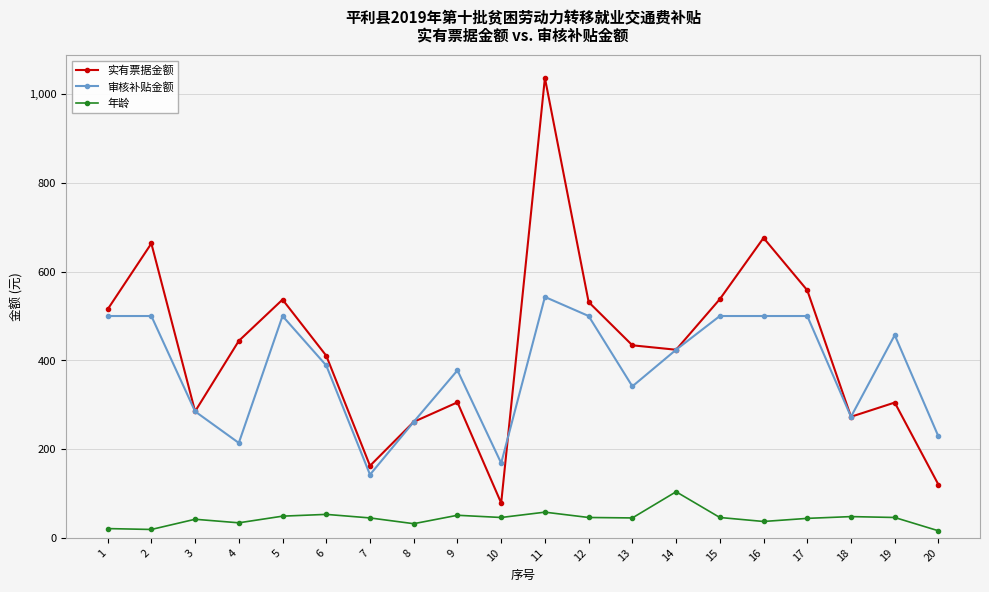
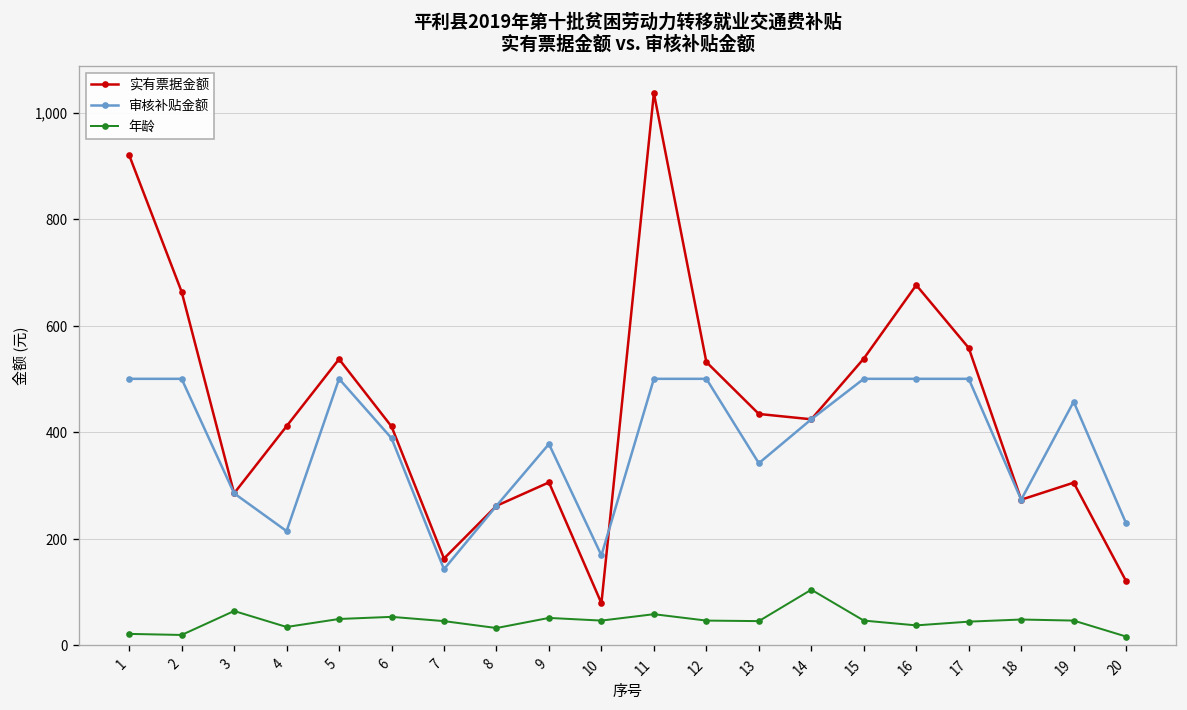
  {
    "实有票据金额": {
-     "1": "520",
+     "1": "920",
      "2": "660",
-     "4": "440",
+     "4": "410",
      "5": "540",
      "6": "410",
      "7": "160",
      "9": "310",
      "10": "80",
      "11": "1,040",
      "12": "530",
      "13": "430",
      "15": "540",
      "16": "680",
      "17": "560",
      "19": "310",
      "20": "120"
    },
    "审核补贴金额": {
      "1": "500",
      "2": "500",
      "4": "210",
      "5": "500",
      "6": "390",
      "7": "140",
      "9": "380",
      "10": "170",
-     "11": "540",
+     "11": "500",
      "12": "500",
      "13": "340",
      "15": "500",
      "16": "500",
      "17": "500",
      "19": "460",
      "20": "230"
    },
    "年龄": {
      "1": "20",
      "2": "20",
-     "3": "40",
+     "3": "60",
      "4": "30",
      "5": "50",
      "6": "50",
      "7": "50",
      "8": "30",
      "9": "50",
      "10": "50",
      "11": "60",
      "12": "50",
      "13": "50",
      "14": "100",
      "15": "50",
      "16": "40",
      "17": "40",
      "18": "50",
      "19": "50",
      "20": "20"
    }
  }
